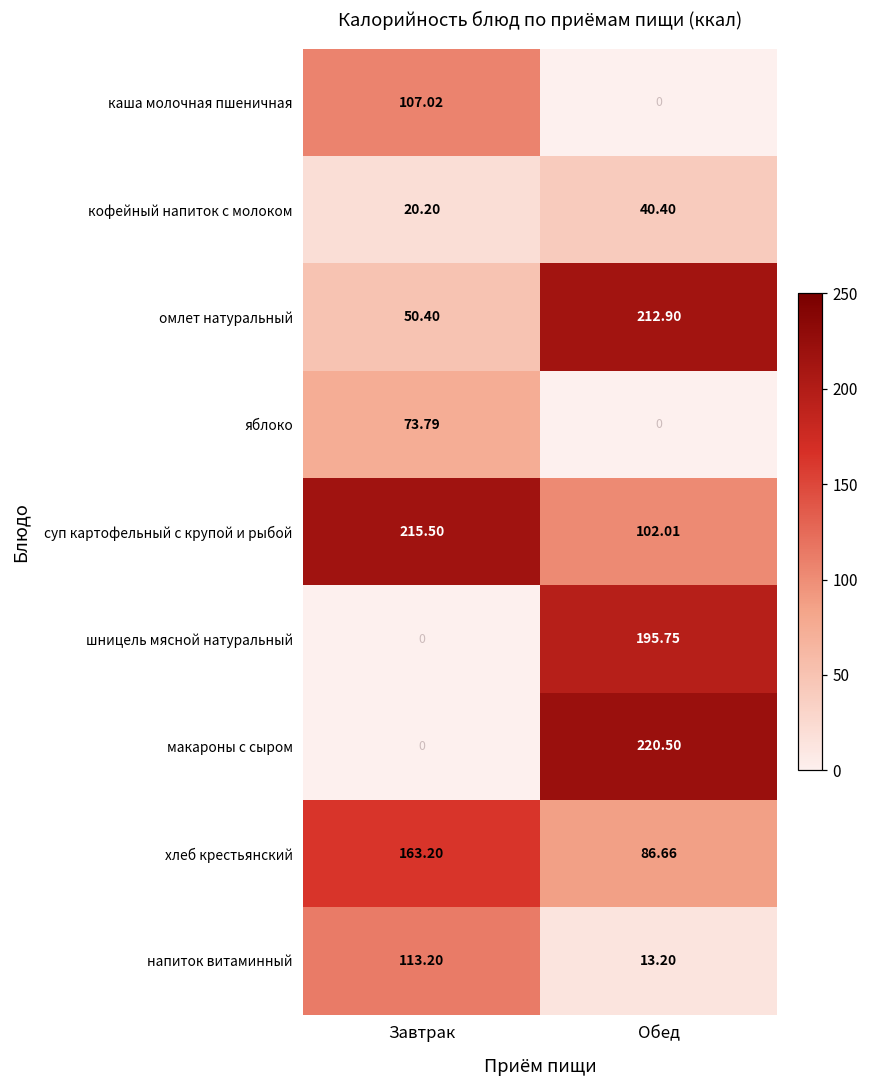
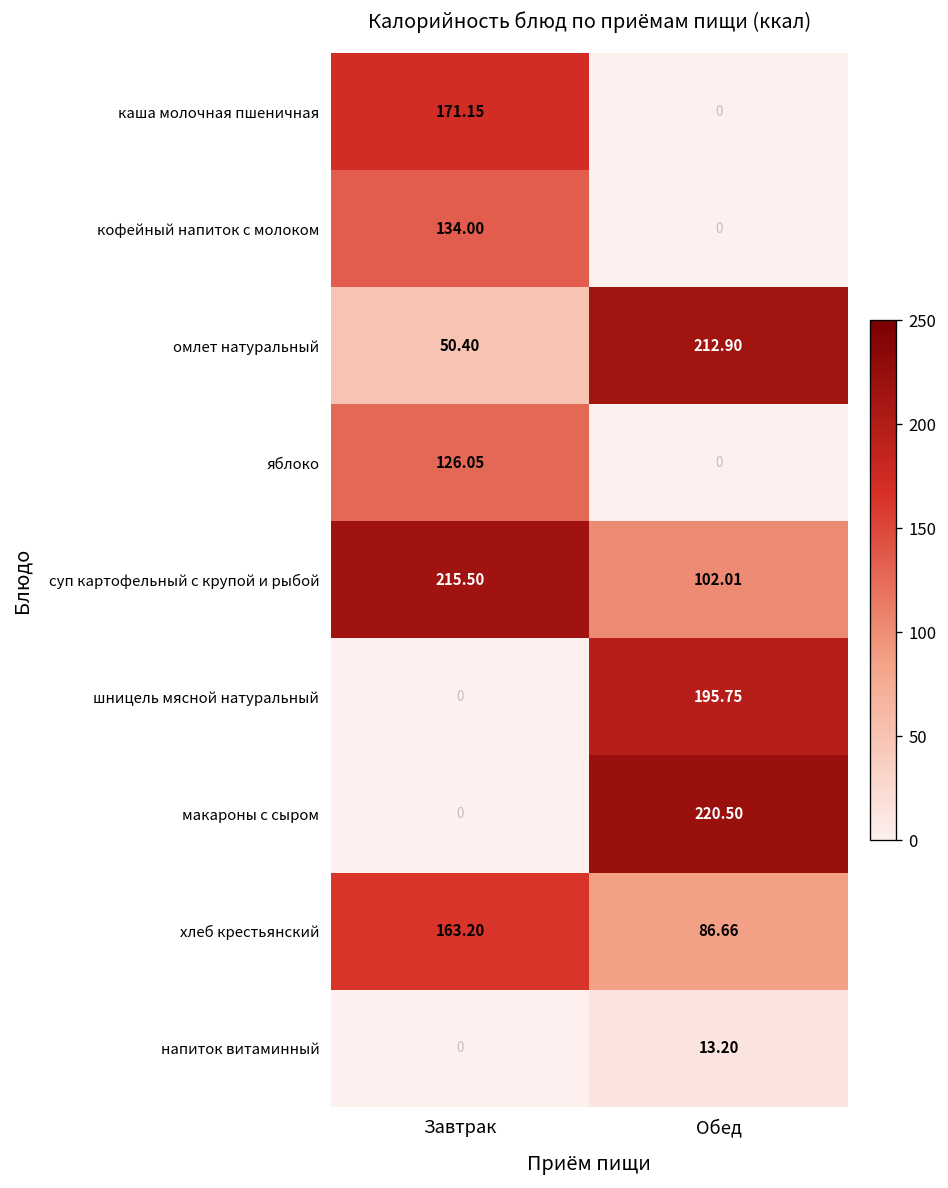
  {
    "каша молочная пшеничная": {
-     "Завтрак": 107.02,
+     "Завтрак": 171.15,
      "Обед": 0
    },
    "кофейный напиток с молоком": {
-     "Завтрак": 20.20,
-     "Обед": 40.40
+     "Завтрак": 134.00,
+     "Обед": 0
    },
    "омлет натуральный": {
      "Завтрак": 50.40,
      "Обед": 212.90
    },
    "яблоко": {
-     "Завтрак": 73.79,
+     "Завтрак": 126.05,
      "Обед": 0
    },
    "суп картофельный с крупой и рыбой": {
      "Завтрак": 215.50,
      "Обед": 102.01
    },
    "шницель мясной натуральный": {
      "Завтрак": 0,
      "Обед": 195.75
    },
    "макароны с сыром": {
      "Завтрак": 0,
      "Обед": 220.50
    },
    "хлеб крестьянский": {
      "Завтрак": 163.20,
      "Обед": 86.66
    },
    "напиток витаминный": {
-     "Завтрак": 113.20,
+     "Завтрак": 0,
      "Обед": 13.20
    }
  }
